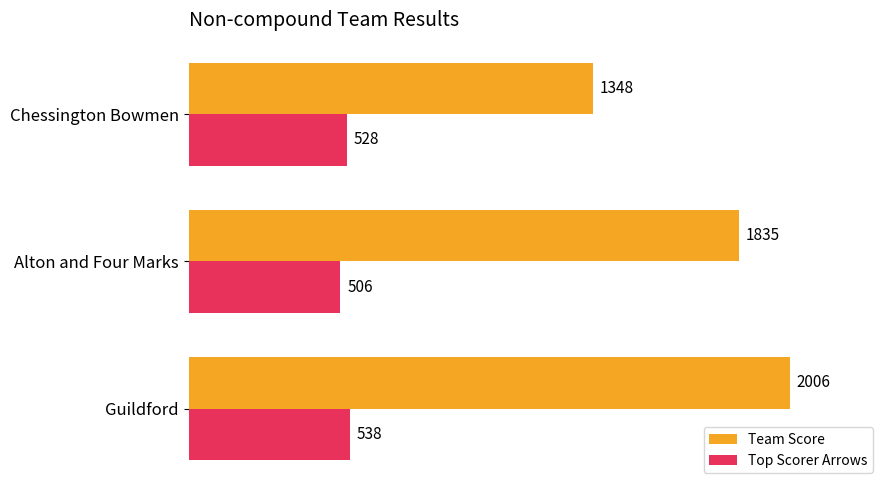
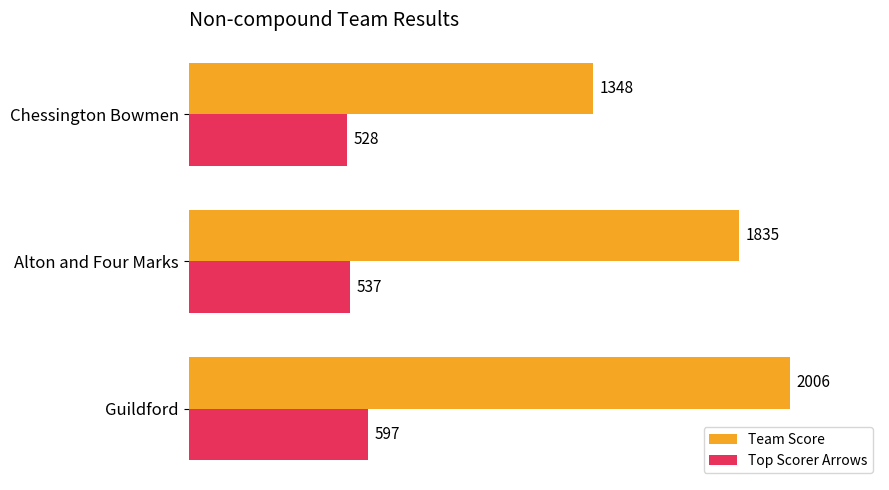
  {
    "Team Score": {
      "Chessington Bowmen": 1348,
      "Alton and Four Marks": 1835,
      "Guildford": 2006
    },
    "Top Scorer Arrows": {
      "Chessington Bowmen": 528,
-     "Alton and Four Marks": 506,
-     "Guildford": 538
+     "Alton and Four Marks": 537,
+     "Guildford": 597
    }
  }
